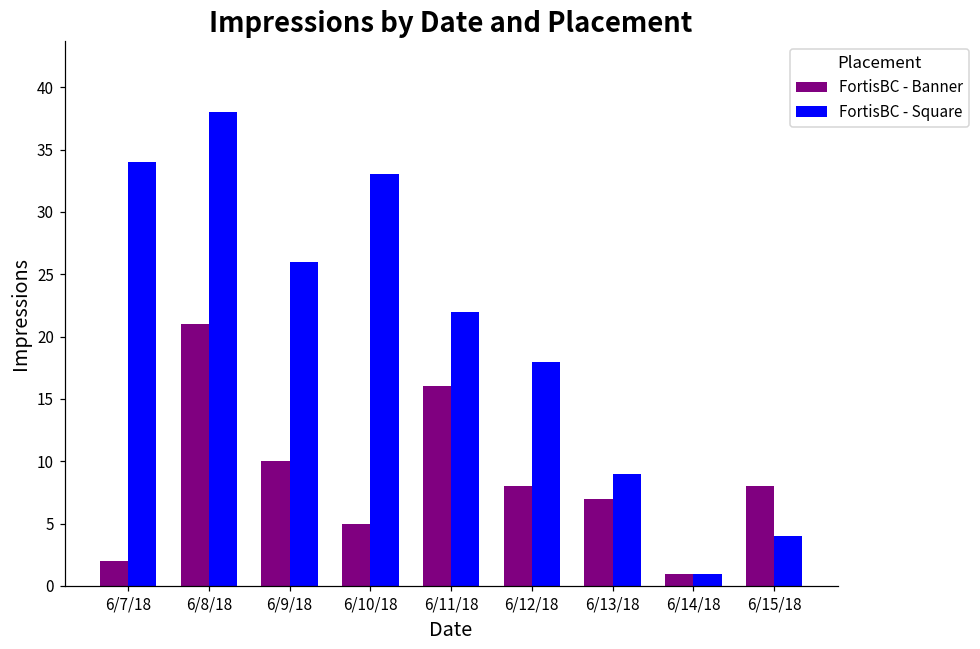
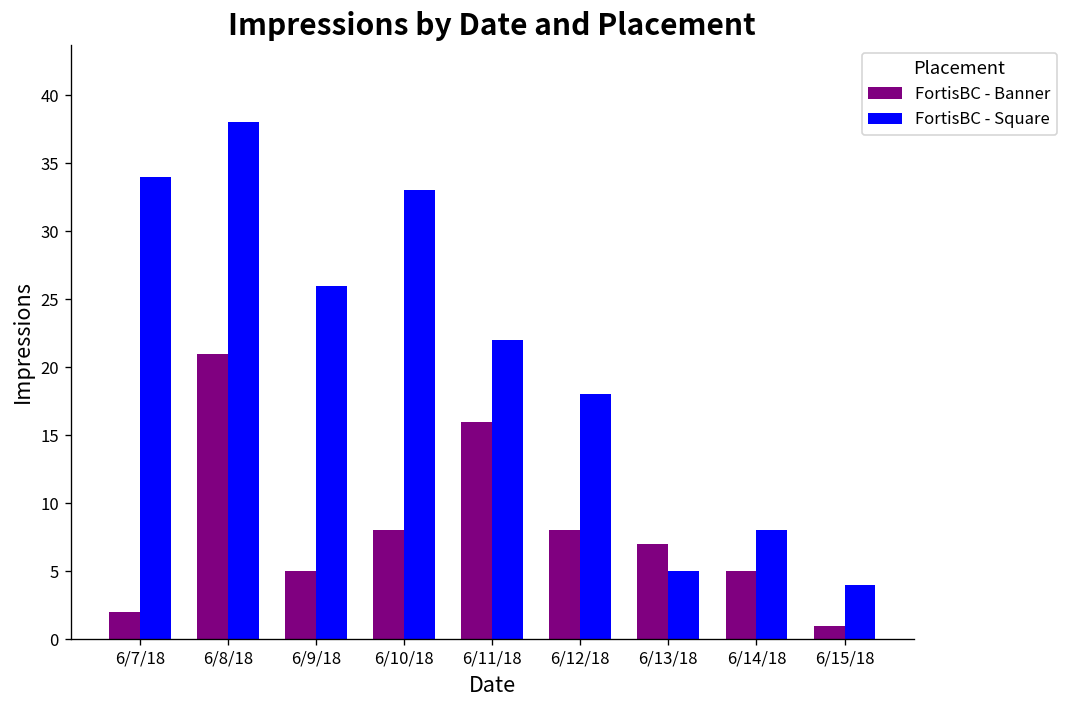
  {
    "FortisBC - Banner": {
      "6/7/18": 2,
      "6/8/18": 21,
-     "6/9/18": 10,
-     "6/10/18": 5,
+     "6/9/18": 5,
+     "6/10/18": 8,
      "6/11/18": 16,
      "6/12/18": 8,
      "6/13/18": 7,
-     "6/14/18": 1,
-     "6/15/18": 8
+     "6/14/18": 5,
+     "6/15/18": 1
    },
    "FortisBC - Square": {
      "6/7/18": 34,
      "6/8/18": 38,
      "6/9/18": 26,
      "6/10/18": 33,
      "6/11/18": 22,
      "6/12/18": 18,
-     "6/13/18": 9,
-     "6/14/18": 1,
+     "6/13/18": 5,
+     "6/14/18": 8,
      "6/15/18": 4
    }
  }
